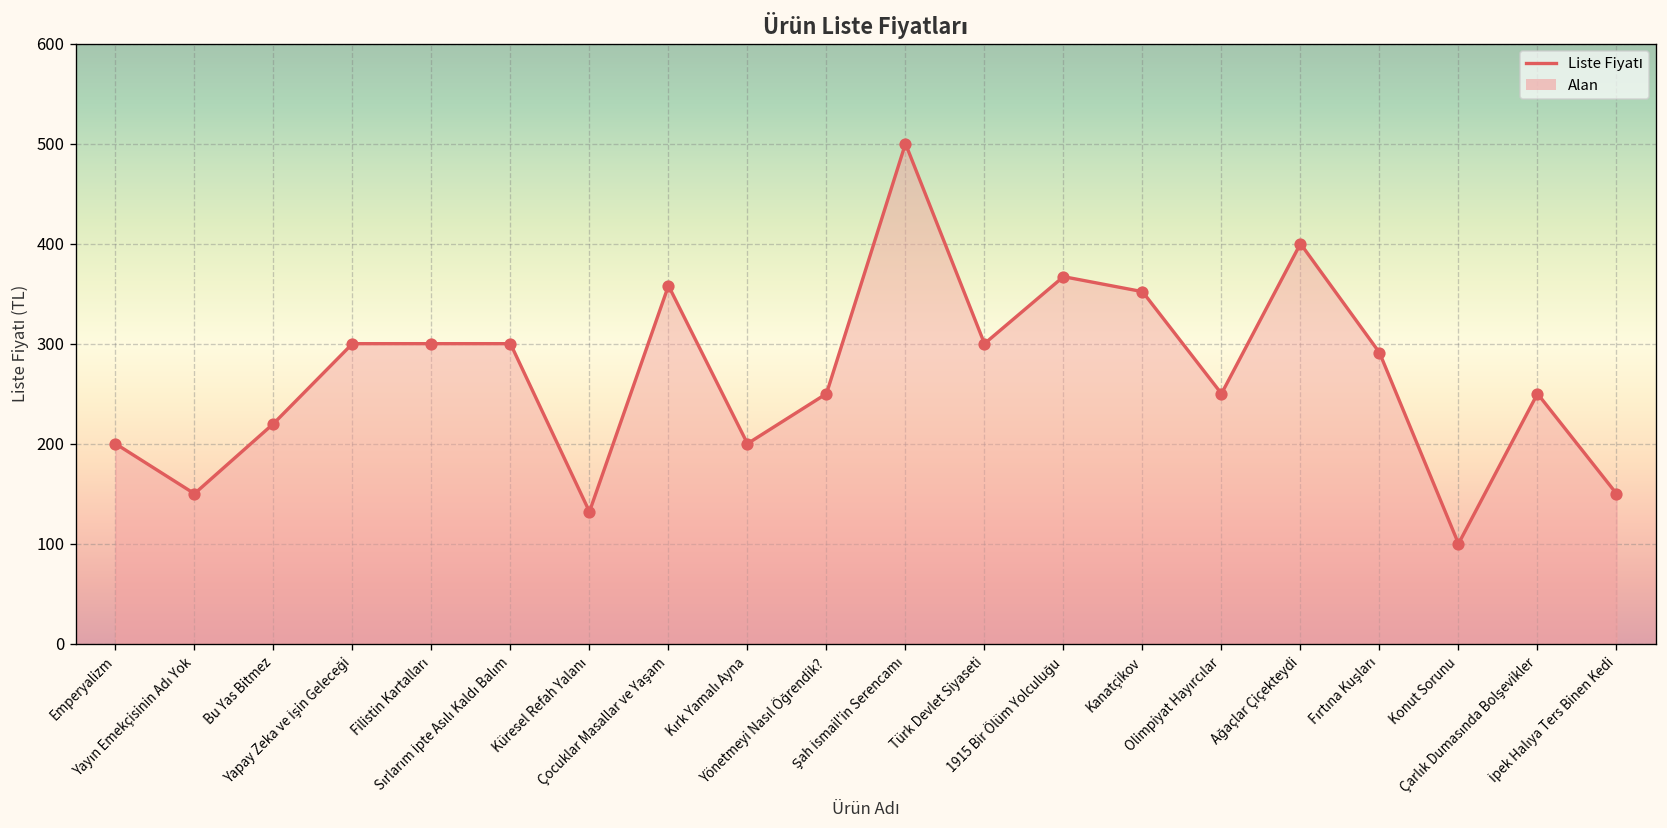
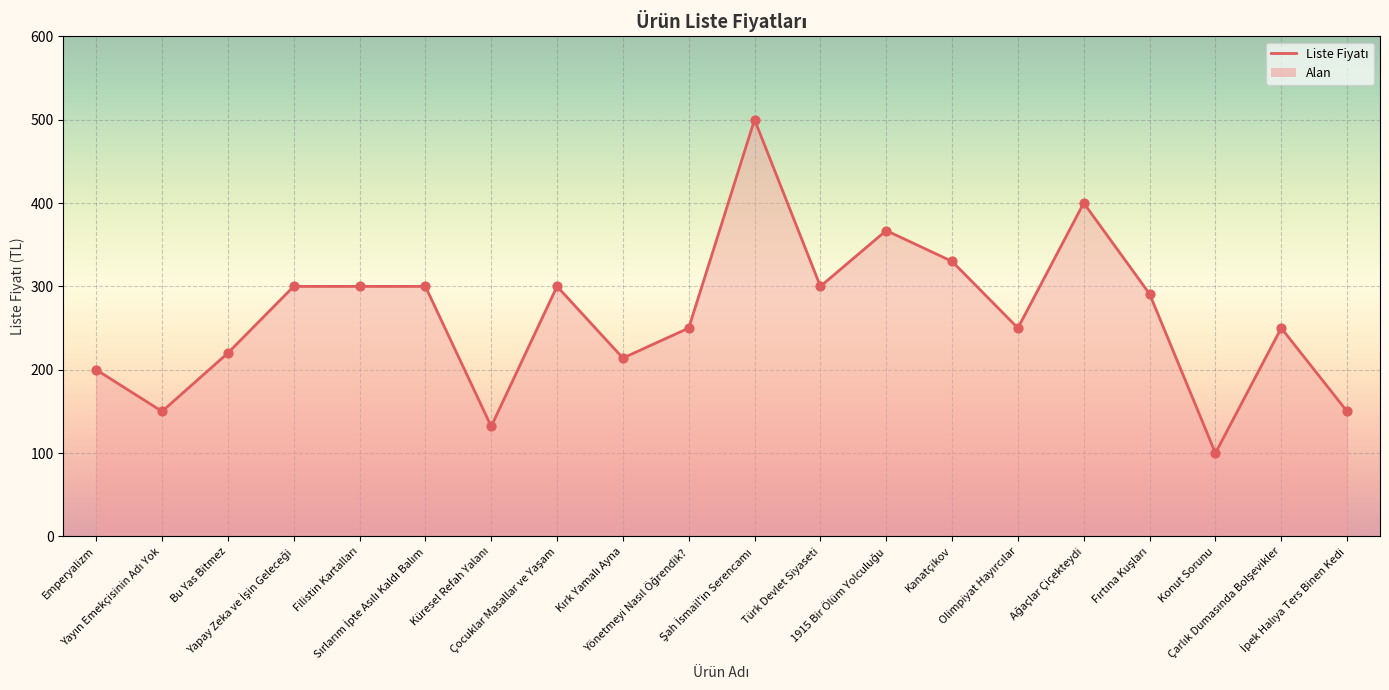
  {
    "Emperyalizm": 200,
    "Yayın Emekçisinin Adı Yok": 150,
    "Bu Yas Bitmez": 220,
    "Yapay Zeka ve İşin Geleceği": 300,
    "Filistin Kartalları": 300,
    "Sırlarım İpte Asılı Kaldı Balım": 300,
    "Küresel Refah Yalanı": 130,
-   "Çocuklar Masallar ve Yaşam": 360,
-   "Kırk Yamalı Ayna": 200,
+   "Çocuklar Masallar ve Yaşam": 300,
+   "Kırk Yamalı Ayna": 210,
    "Yönetmeyi Nasıl Öğrendik?": 250,
    "Şah İsmail'in Serencamı": 500,
    "Türk Devlet Siyaseti": 300,
    "1915 Bir Ölüm Yolculuğu": 370,
-   "Kanatçikov": 350,
+   "Kanatçikov": 330,
    "Olimpiyat Hayırcılar": 250,
    "Ağaçlar Çiçekteydi": 400,
    "Fırtına Kuşları": 290,
    "Konut Sorunu": 100,
    "Çarlık Dumasında Bolşevikler": 250,
    "İpek Halıya Ters Binen Kedi": 150
  }
